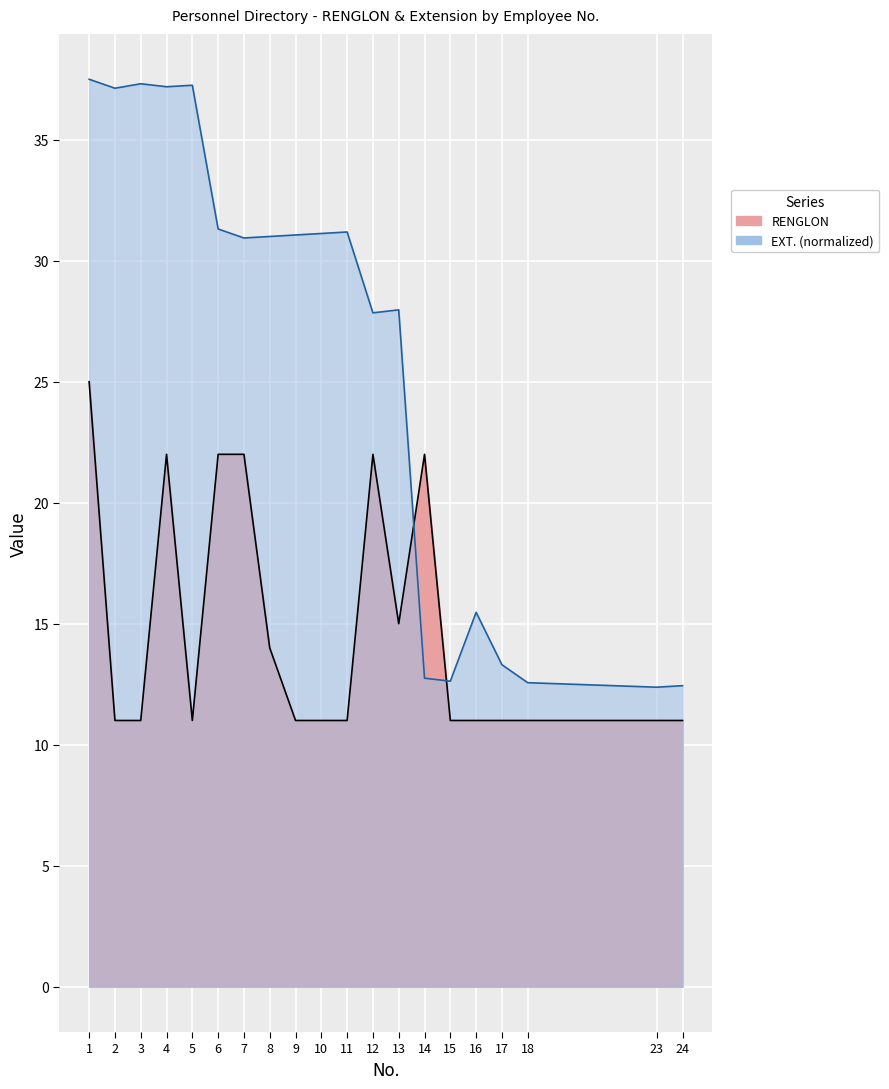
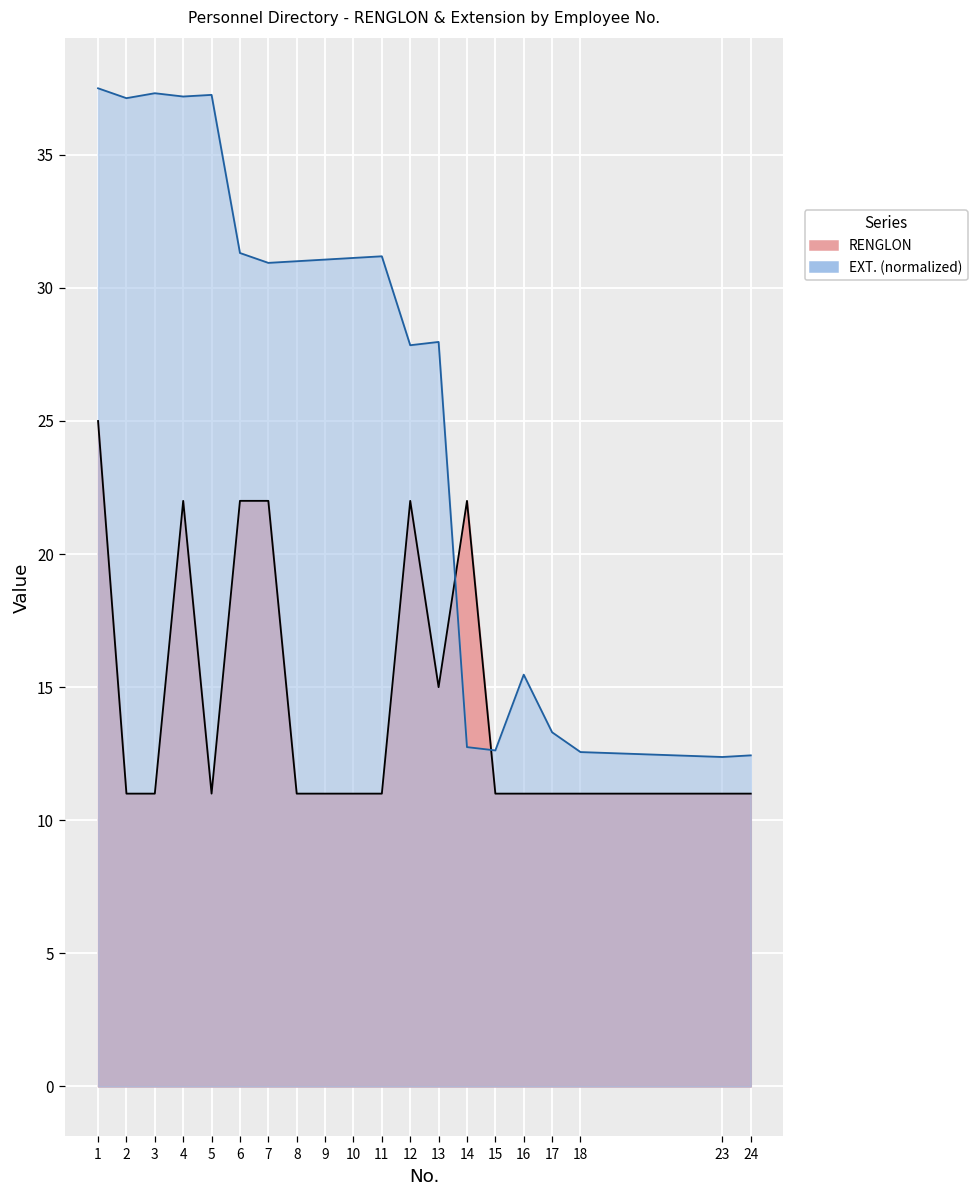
  {
    "RENGLON": {
      "1": 25,
      "2": 11,
      "3": 11,
      "4": 22,
      "5": 11,
      "6": 22,
      "7": 22,
-     "8": 14,
+     "8": 11,
      "9": 11,
      "10": 11,
      "11": 11,
      "12": 22,
      "13": 15,
      "14": 22,
      "15": 11,
      "16": 11,
      "17": 11,
      "18": 11,
      "23": 11,
      "24": 11
    },
    "EXT. (normalized)": {
      "1": 37.5,
      "2": 37.1,
      "3": 37.3,
      "4": 37.2,
      "5": 37.3,
      "6": 31.3,
      "7": 31,
      "8": 31,
      "9": 31,
      "10": 31.1,
      "11": 31.2,
      "12": 27.8,
      "13": 28,
      "14": 12.7,
      "15": 12.6,
      "16": 15.5,
      "17": 13.3,
      "18": 12.6,
      "23": 12.4,
      "24": 12.4
    }
  }
